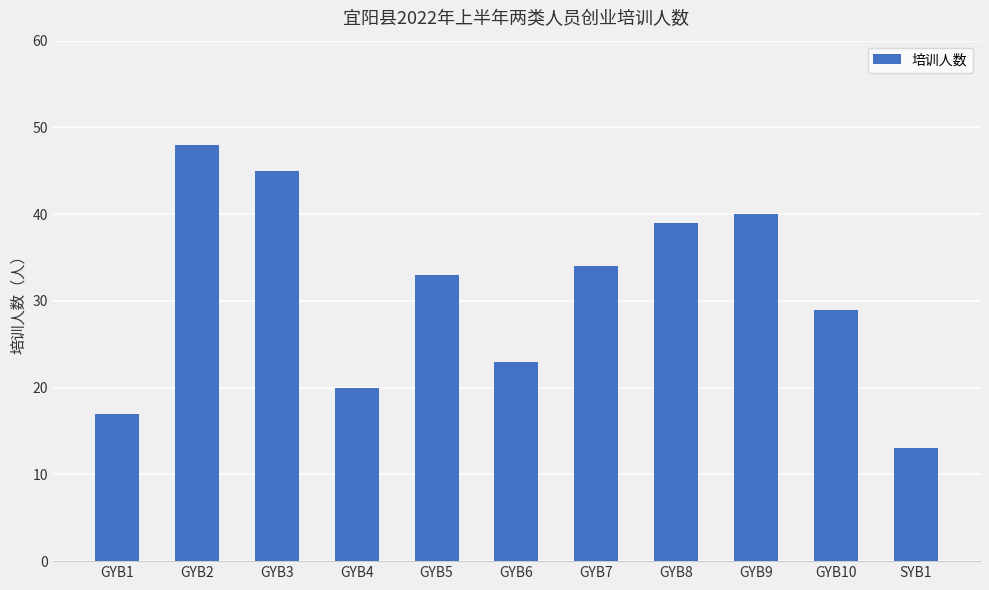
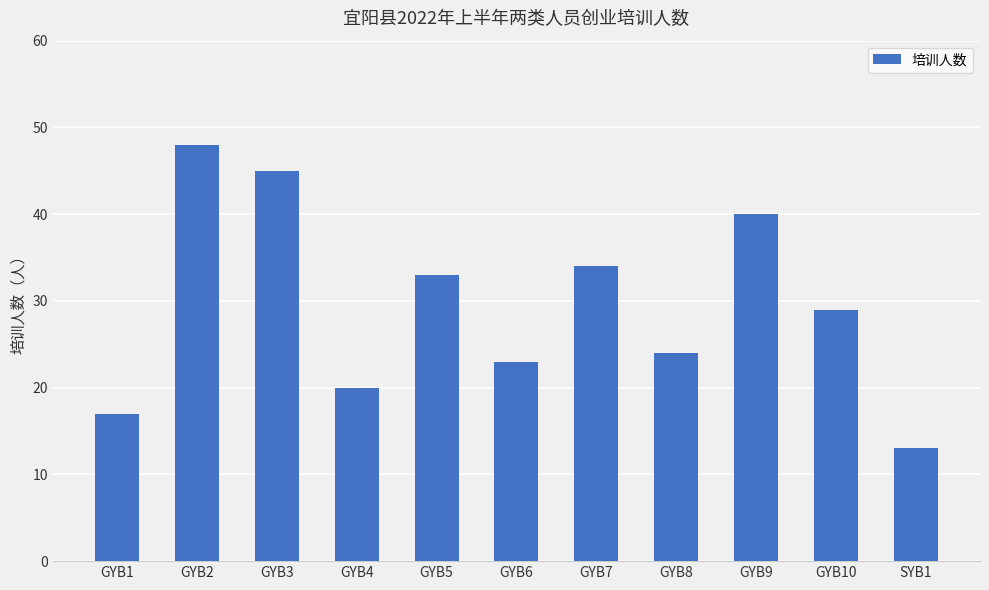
  {
    "GYB1": 17,
    "GYB2": 48,
    "GYB3": 45,
    "GYB4": 20,
    "GYB5": 33,
    "GYB6": 23,
    "GYB7": 34,
-   "GYB8": 39,
+   "GYB8": 24,
    "GYB9": 40,
    "GYB10": 29,
    "SYB1": 13
  }
